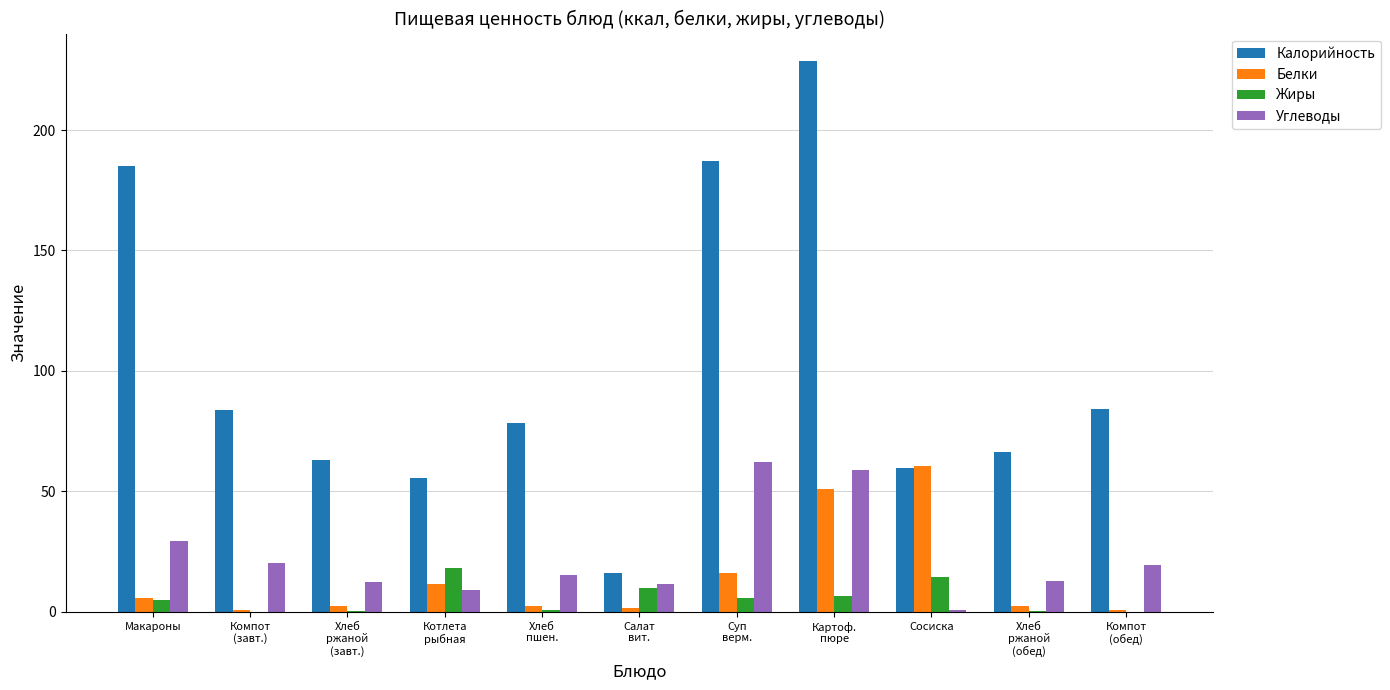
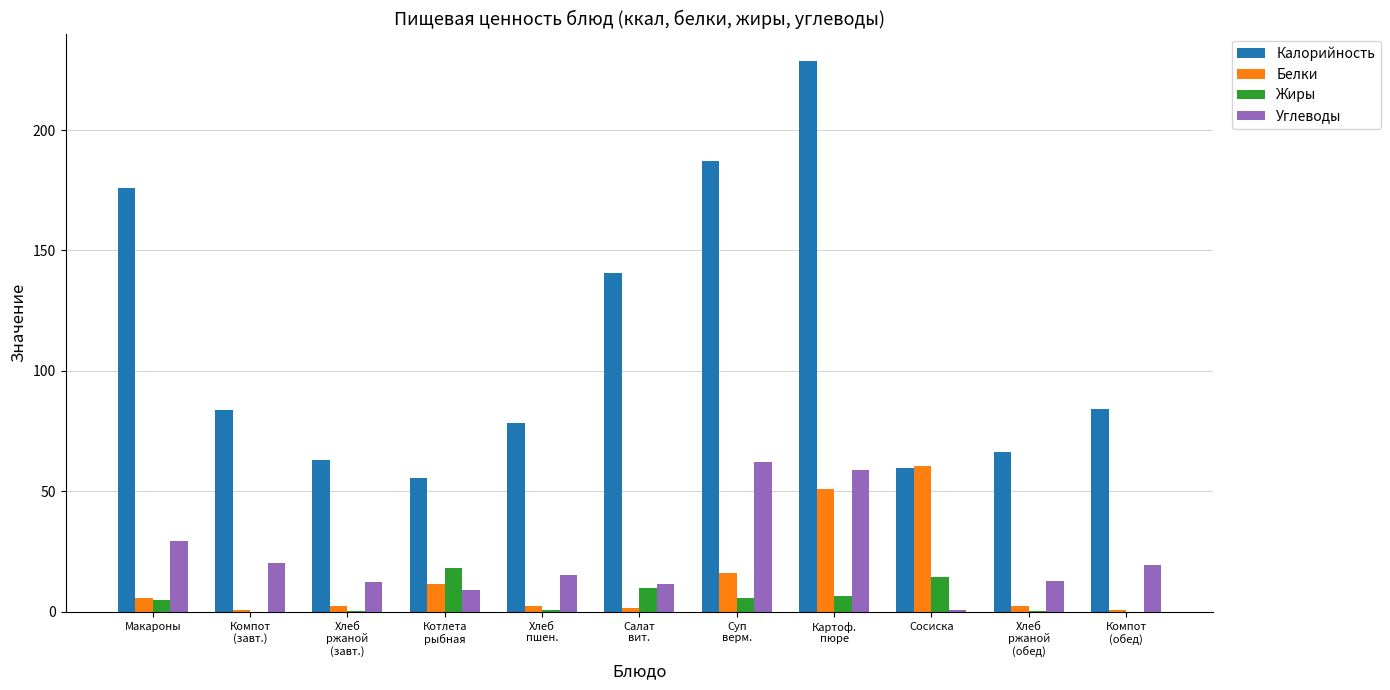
  {
    "Калорийность": {
-     "Макароны": 185,
+     "Макароны": 176,
      "Компот (завт.)": 84,
      "Хлеб ржаной (завт.)": 63,
      "Котлета рыбная": 56,
      "Хлеб пшен.": 79,
-     "Салат вит.": 16,
+     "Салат вит.": 141,
      "Суп верм.": 187,
      "Картоф. пюре": 229,
      "Сосиска": 60,
      "Хлеб ржаной (обед)": 66,
      "Компот (обед)": 84
    },
    "Белки": {
      "Макароны": 6,
      "Хлеб ржаной (завт.)": 2,
      "Котлета рыбная": 12,
      "Хлеб пшен.": 2,
      "Салат вит.": 2,
      "Суп верм.": 16,
      "Картоф. пюре": 51,
      "Сосиска": 61,
      "Хлеб ржаной (обед)": 3
    },
    "Жиры": {
      "Макароны": 5,
      "Котлета рыбная": 18,
      "Салат вит.": 10,
      "Суп верм.": 6,
      "Картоф. пюре": 7,
      "Сосиска": 14,
      "Компот (обед)": 0
    },
    "Углеводы": {
      "Макароны": 30,
      "Компот (завт.)": 20,
      "Хлеб ржаной (завт.)": 12,
      "Котлета рыбная": 9,
      "Хлеб пшен.": 15,
      "Салат вит.": 11,
      "Суп верм.": 62,
      "Картоф. пюре": 59,
      "Хлеб ржаной (обед)": 13,
      "Компот (обед)": 20
    }
  }
